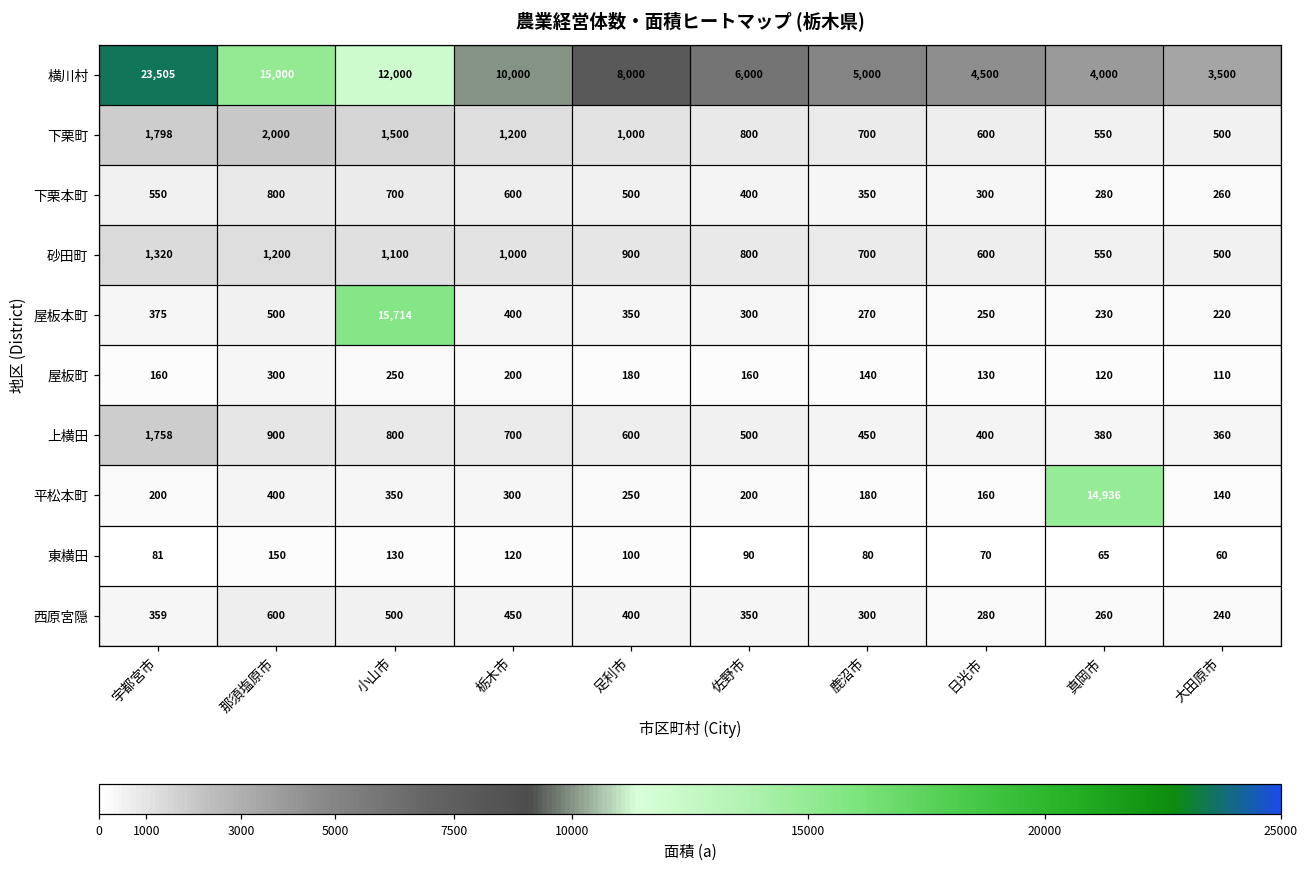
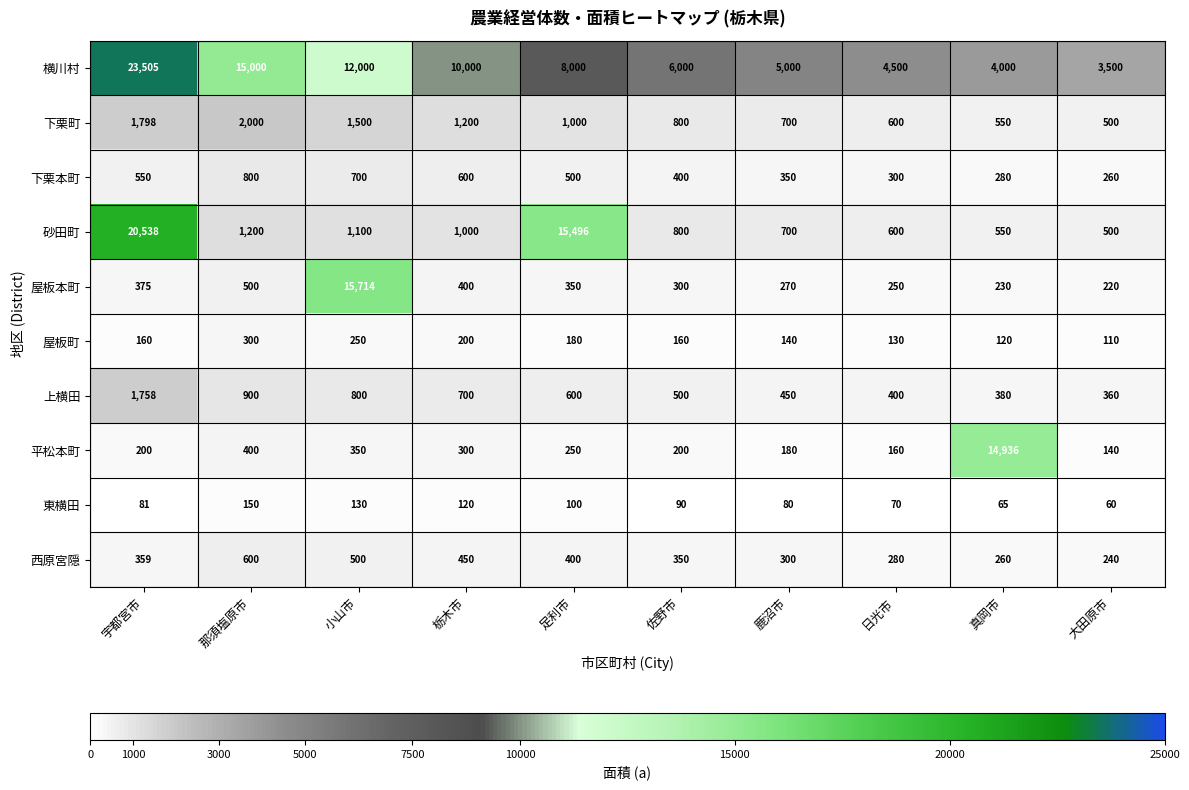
  {
    "横川村": {
      "宇都宮市": "23,505",
      "那須塩原市": "15,000",
      "小山市": "12,000",
      "栃木市": "10,000",
      "足利市": "8,000",
      "佐野市": "6,000",
      "鹿沼市": "5,000",
      "日光市": "4,500",
      "真岡市": "4,000",
      "大田原市": "3,500"
    },
    "下栗町": {
      "宇都宮市": "1,798",
      "那須塩原市": "2,000",
      "小山市": "1,500",
      "栃木市": "1,200",
      "足利市": "1,000",
      "佐野市": "800",
      "鹿沼市": "700",
      "日光市": "600",
      "真岡市": "550",
      "大田原市": "500"
    },
    "下栗本町": {
      "宇都宮市": "550",
      "那須塩原市": "800",
      "小山市": "700",
      "栃木市": "600",
      "足利市": "500",
      "佐野市": "400",
      "鹿沼市": "350",
      "日光市": "300",
      "真岡市": "280",
      "大田原市": "260"
    },
    "砂田町": {
-     "宇都宮市": "1,320",
+     "宇都宮市": "20,538",
      "那須塩原市": "1,200",
      "小山市": "1,100",
      "栃木市": "1,000",
-     "足利市": "900",
+     "足利市": "15,496",
      "佐野市": "800",
      "鹿沼市": "700",
      "日光市": "600",
      "真岡市": "550",
      "大田原市": "500"
    },
    "屋板本町": {
      "宇都宮市": "375",
      "那須塩原市": "500",
      "小山市": "15,714",
      "栃木市": "400",
      "足利市": "350",
      "佐野市": "300",
      "鹿沼市": "270",
      "日光市": "250",
      "真岡市": "230",
      "大田原市": "220"
    },
    "屋板町": {
      "宇都宮市": "160",
      "那須塩原市": "300",
      "小山市": "250",
      "栃木市": "200",
      "足利市": "180",
      "佐野市": "160",
      "鹿沼市": "140",
      "日光市": "130",
      "真岡市": "120",
      "大田原市": "110"
    },
    "上横田": {
      "宇都宮市": "1,758",
      "那須塩原市": "900",
      "小山市": "800",
      "栃木市": "700",
      "足利市": "600",
      "佐野市": "500",
      "鹿沼市": "450",
      "日光市": "400",
      "真岡市": "380",
      "大田原市": "360"
    },
    "平松本町": {
      "宇都宮市": "200",
      "那須塩原市": "400",
      "小山市": "350",
      "栃木市": "300",
      "足利市": "250",
      "佐野市": "200",
      "鹿沼市": "180",
      "日光市": "160",
      "真岡市": "14,936",
      "大田原市": "140"
    },
    "東横田": {
      "宇都宮市": "81",
      "那須塩原市": "150",
      "小山市": "130",
      "栃木市": "120",
      "足利市": "100",
      "佐野市": "90",
      "鹿沼市": "80",
      "日光市": "70",
      "真岡市": "65",
      "大田原市": "60"
    },
    "西原宮隠": {
      "宇都宮市": "359",
      "那須塩原市": "600",
      "小山市": "500",
      "栃木市": "450",
      "足利市": "400",
      "佐野市": "350",
      "鹿沼市": "300",
      "日光市": "280",
      "真岡市": "260",
      "大田原市": "240"
    }
  }
